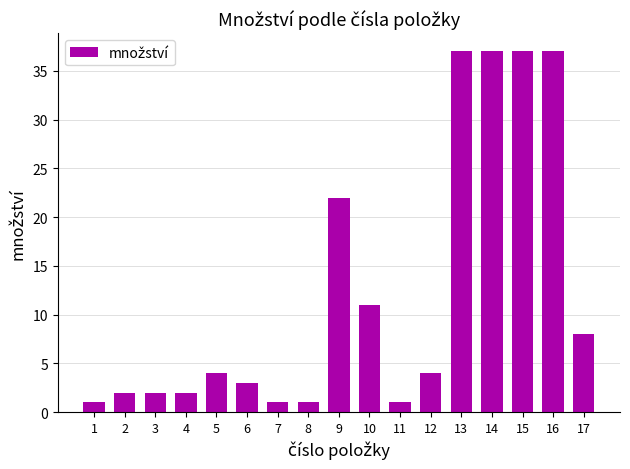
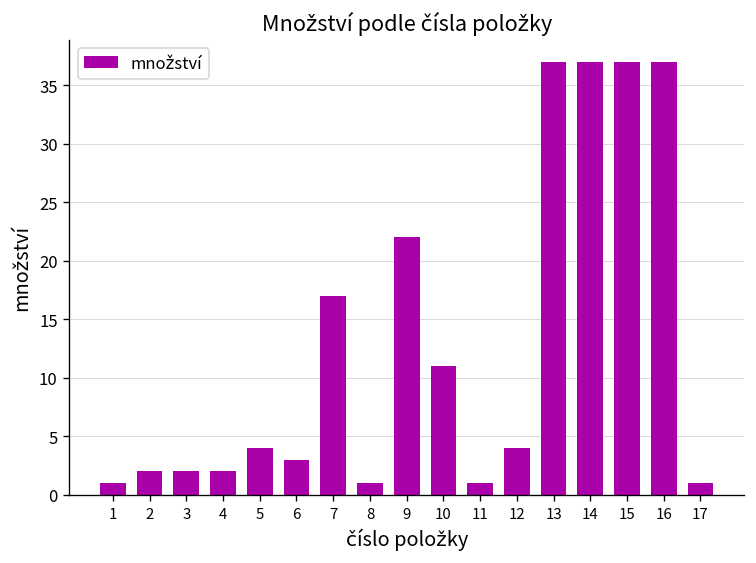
  {
    "1": 1,
    "2": 2,
    "3": 2,
    "4": 2,
    "5": 4,
    "6": 3,
-   "7": 1,
+   "7": 17,
    "8": 1,
    "9": 22,
    "10": 11,
    "11": 1,
    "12": 4,
    "13": 37,
    "14": 37,
    "15": 37,
    "16": 37,
-   "17": 8
+   "17": 1
  }
